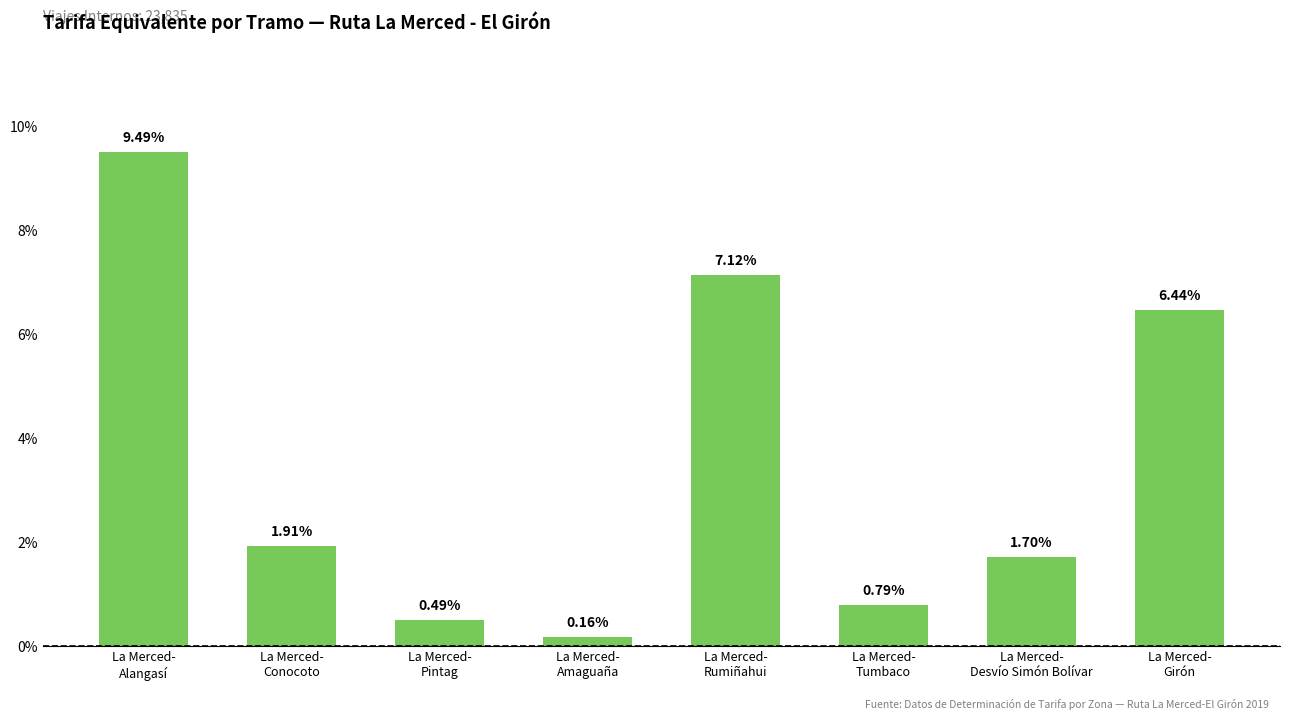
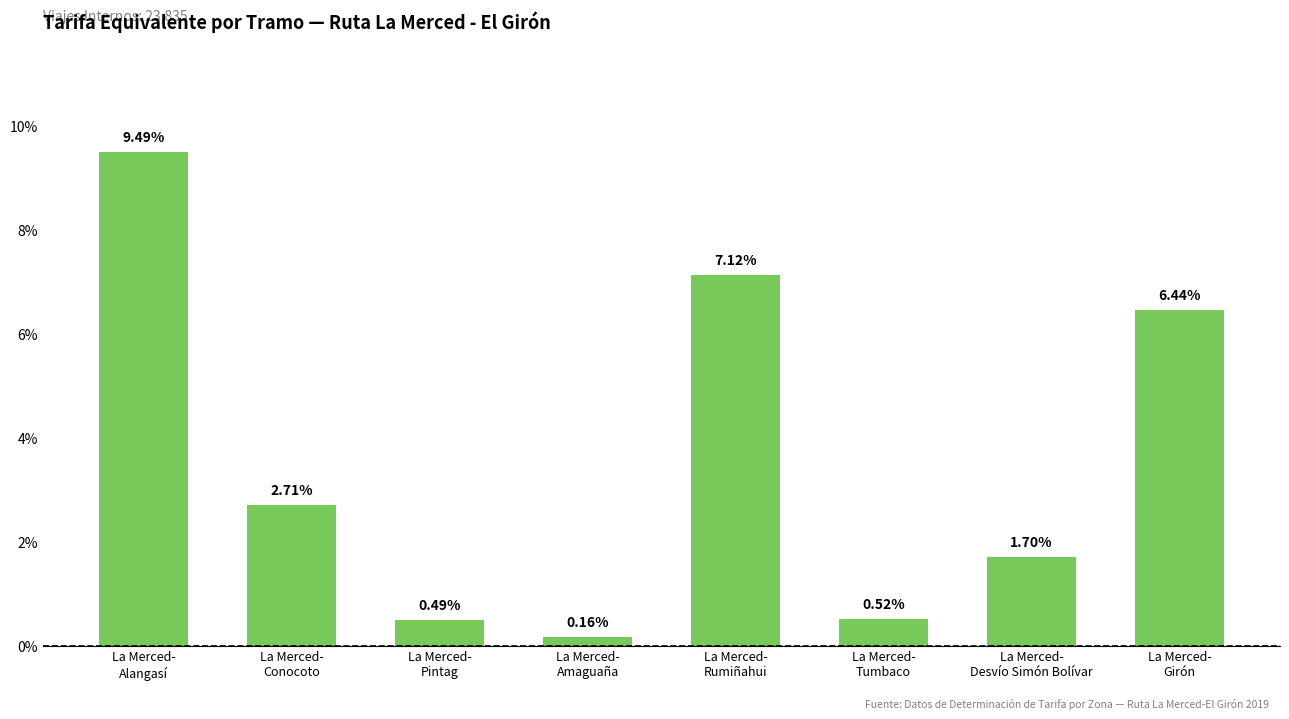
  {
    "La Merced- Alangasí": "9.49%",
-   "La Merced- Conocoto": "1.91%",
+   "La Merced- Conocoto": "2.71%",
    "La Merced- Pintag": "0.49%",
    "La Merced- Amaguaña": "0.16%",
    "La Merced- Rumiñahui": "7.12%",
-   "La Merced- Tumbaco": "0.79%",
+   "La Merced- Tumbaco": "0.52%",
    "La Merced- Desvío Simón Bolívar": "1.70%",
    "La Merced- Girón": "6.44%"
  }
